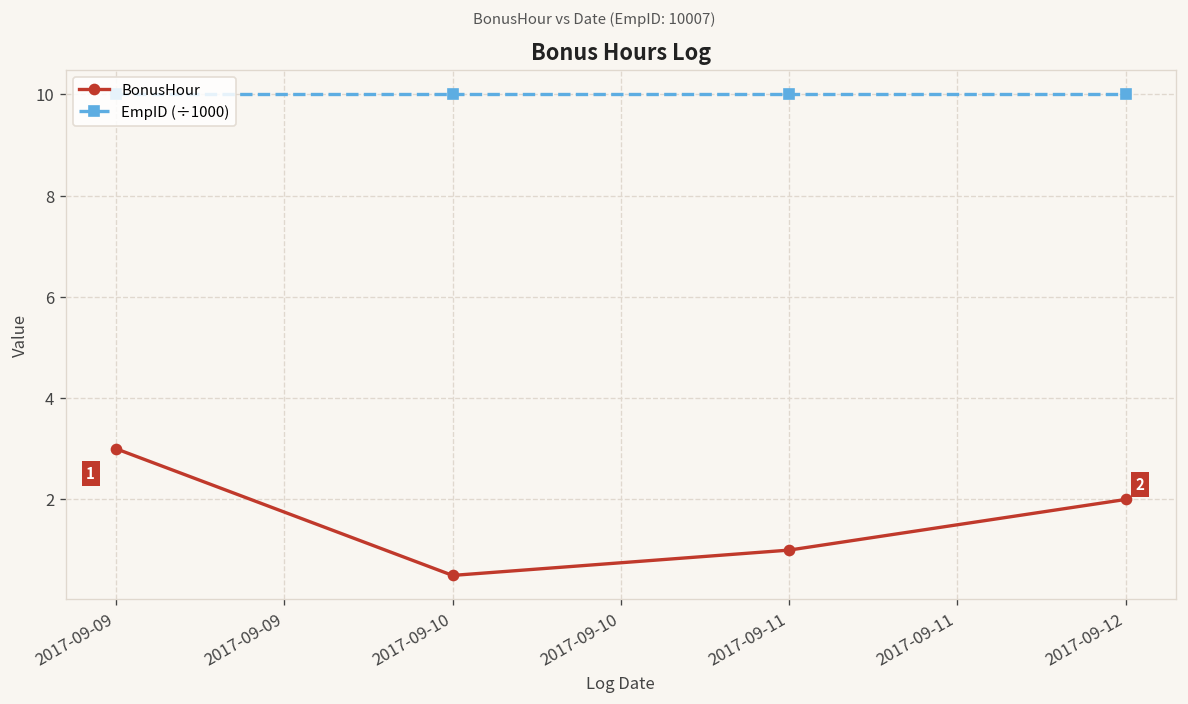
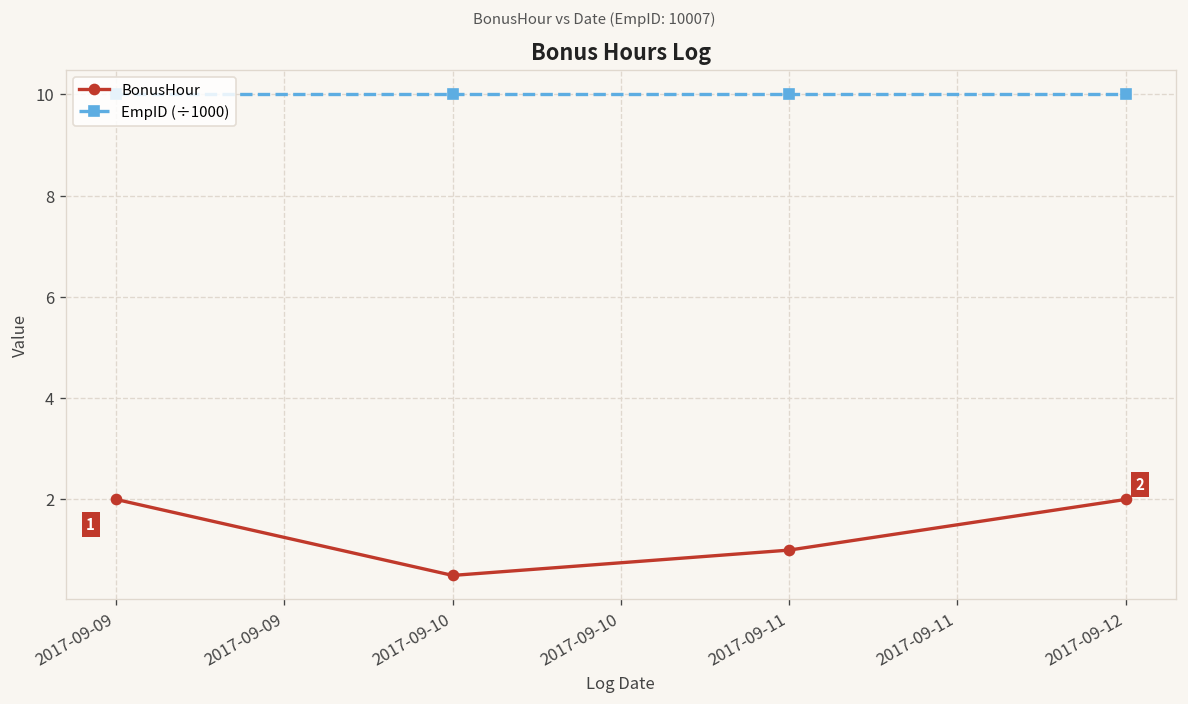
  {
    "BonusHour": {
-     "2017-09-09": 3,
+     "2017-09-09": 2,
      "2017-09-10": 0.5,
      "2017-09-11": 1
    },
    "EmpID (÷1000)": {
      "2017-09-10": 10,
      "2017-09-11": 10,
      "2017-09-12": 10
    }
  }
